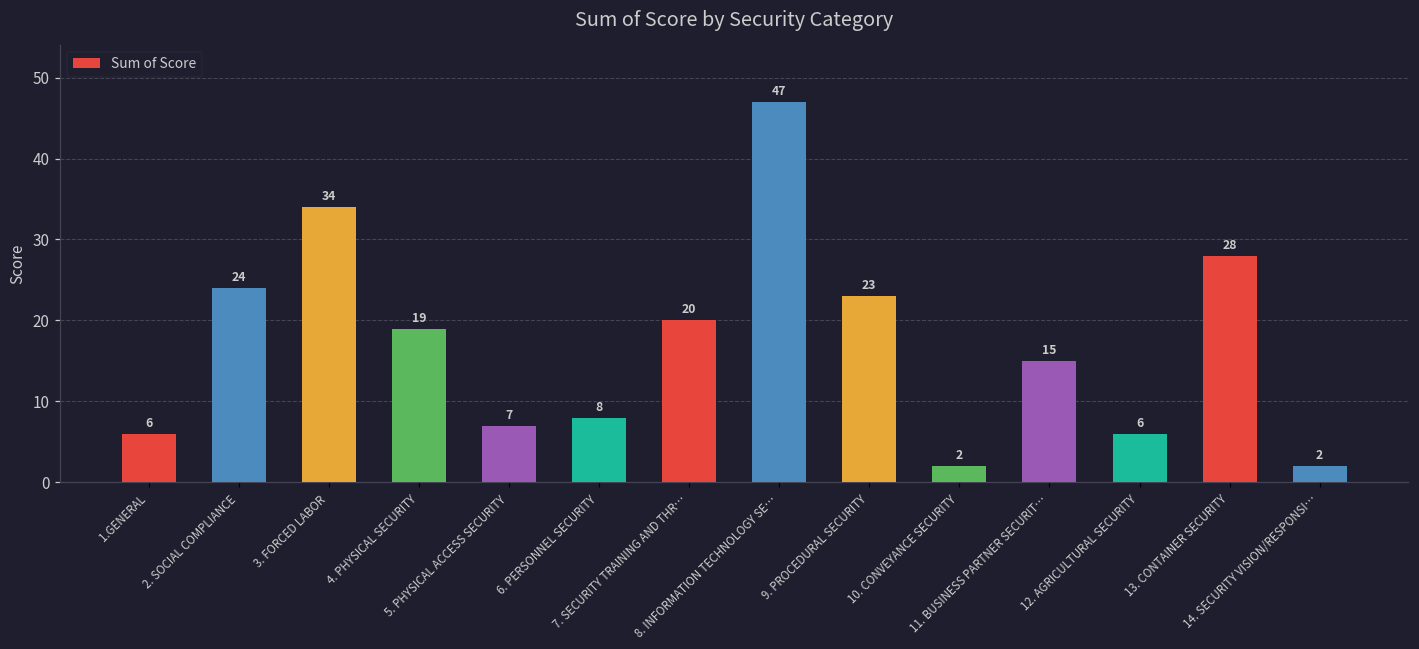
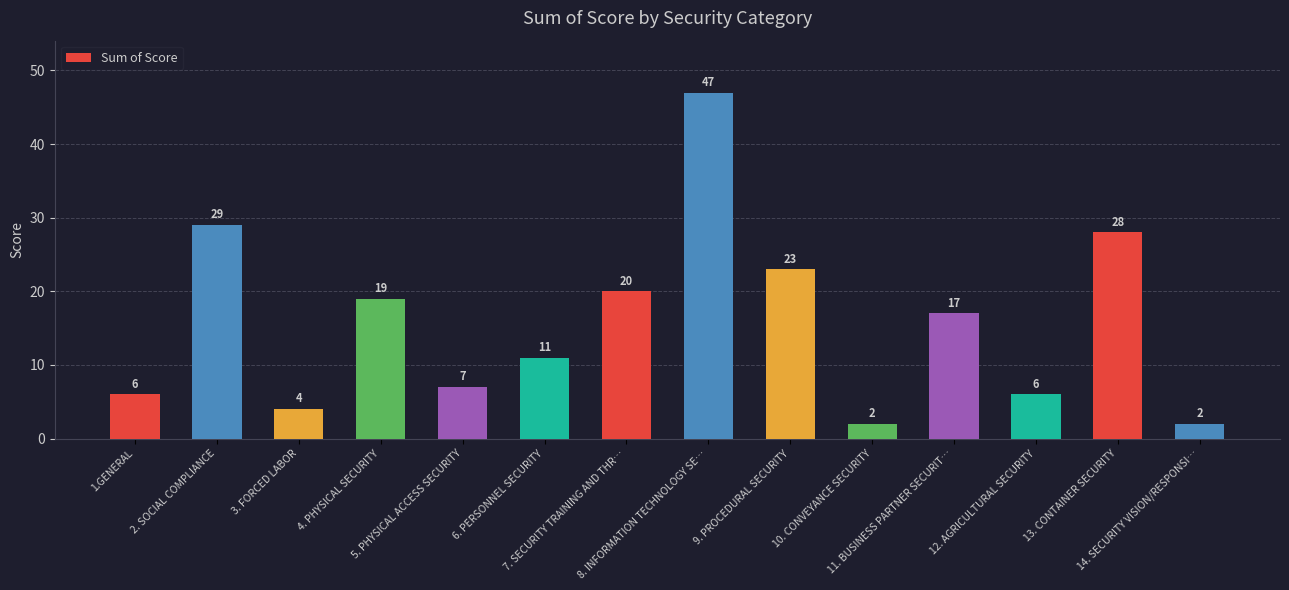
  {
    "1.GENERAL": 6,
-   "2. SOCIAL COMPLIANCE": 24,
-   "3. FORCED LABOR": 34,
+   "2. SOCIAL COMPLIANCE": 29,
+   "3. FORCED LABOR": 4,
    "4. PHYSICAL SECURITY": 19,
    "5. PHYSICAL ACCESS SECURITY": 7,
-   "6. PERSONNEL SECURITY": 8,
+   "6. PERSONNEL SECURITY": 11,
    "7. SECURITY TRAINING AND THR…": 20,
    "8. INFORMATION TECHNOLOGY SE…": 47,
    "9. PROCEDURAL SECURITY": 23,
    "10. CONVEYANCE SECURITY": 2,
-   "11. BUSINESS PARTNER SECURIT…": 15,
+   "11. BUSINESS PARTNER SECURIT…": 17,
    "12. AGRICULTURAL SECURITY": 6,
    "13. CONTAINER SECURITY": 28,
    "14. SECURITY VISION/RESPONSI…": 2
  }
